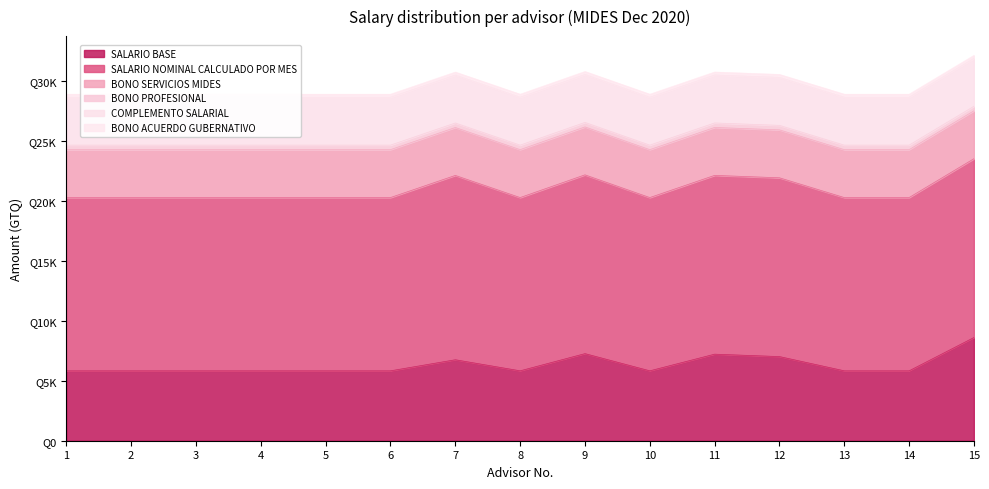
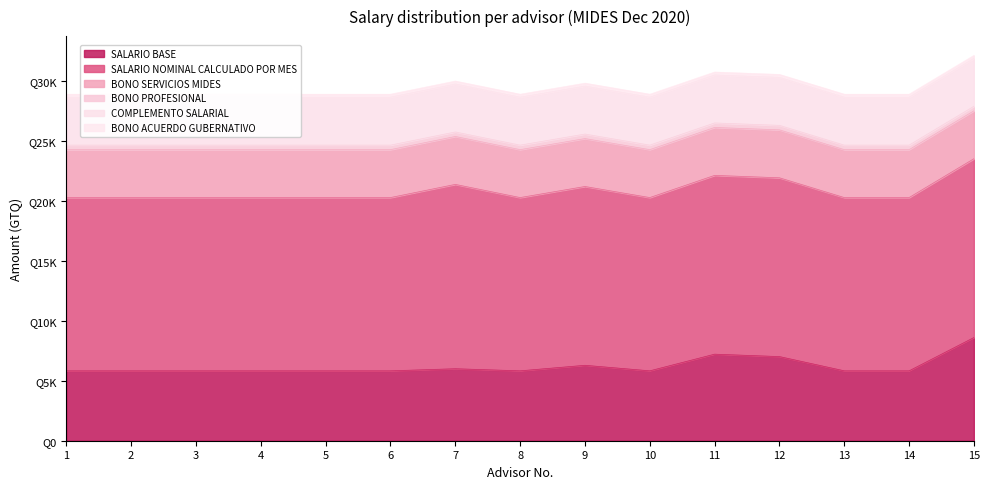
  {
    "SALARIO BASE": {
      "1": "Q5800",
      "2": "Q5800",
      "3": "Q5800",
      "4": "Q5800",
      "5": "Q5800",
      "6": "Q5800",
-     "7": "Q6800",
+     "7": "Q6000",
      "8": "Q5800",
-     "9": "Q7300",
+     "9": "Q6300",
      "10": "Q5800",
      "11": "Q7200",
      "12": "Q7000",
      "13": "Q5800",
      "14": "Q5800",
      "15": "Q8600"
    },
    "SALARIO NOMINAL CALCULADO POR MES": {
      "1": "Q14500",
      "2": "Q14500",
      "3": "Q14500",
      "4": "Q14500",
      "5": "Q14500",
      "6": "Q14500",
      "7": "Q15400",
      "8": "Q14500",
      "9": "Q14900",
      "10": "Q14500",
      "11": "Q14900",
      "12": "Q14900",
      "13": "Q14500",
      "14": "Q14500",
      "15": "Q14900"
    }
  }
